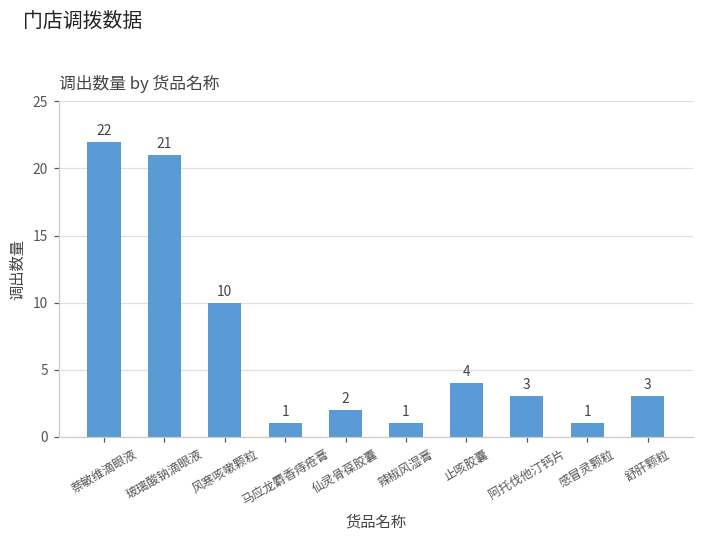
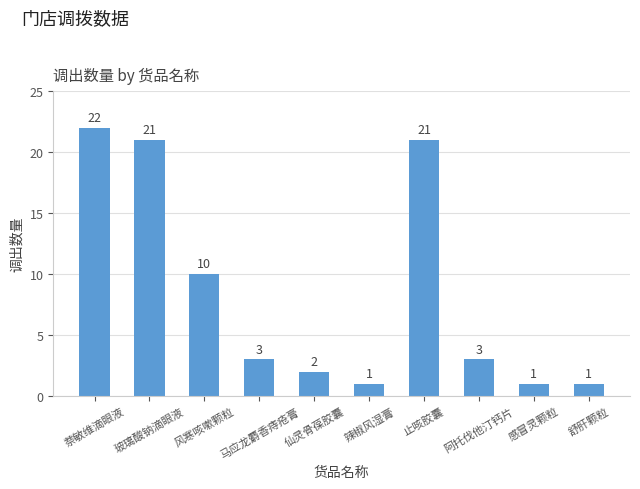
  {
    "萘敏维滴眼液": 22,
    "玻璃酸钠滴眼液": 21,
    "风寒咳嗽颗粒": 10,
-   "马应龙麝香痔疮膏": 1,
+   "马应龙麝香痔疮膏": 3,
    "仙灵骨葆胶囊": 2,
    "辣椒风湿膏": 1,
-   "止咳胶囊": 4,
+   "止咳胶囊": 21,
    "阿托伐他汀钙片": 3,
    "感冒灵颗粒": 1,
-   "舒肝颗粒": 3
+   "舒肝颗粒": 1
  }
